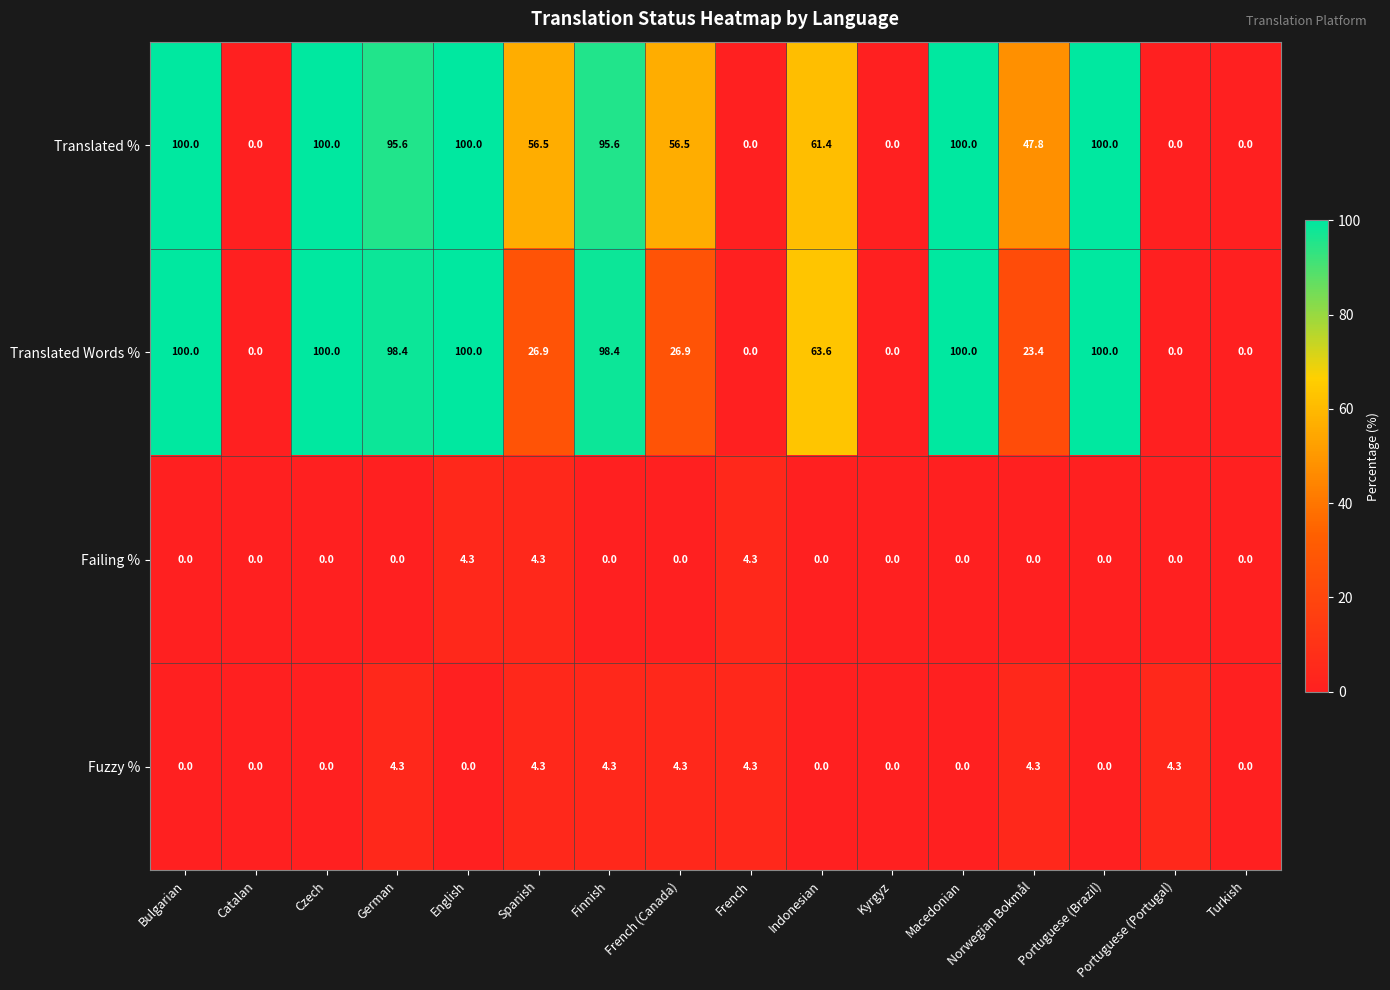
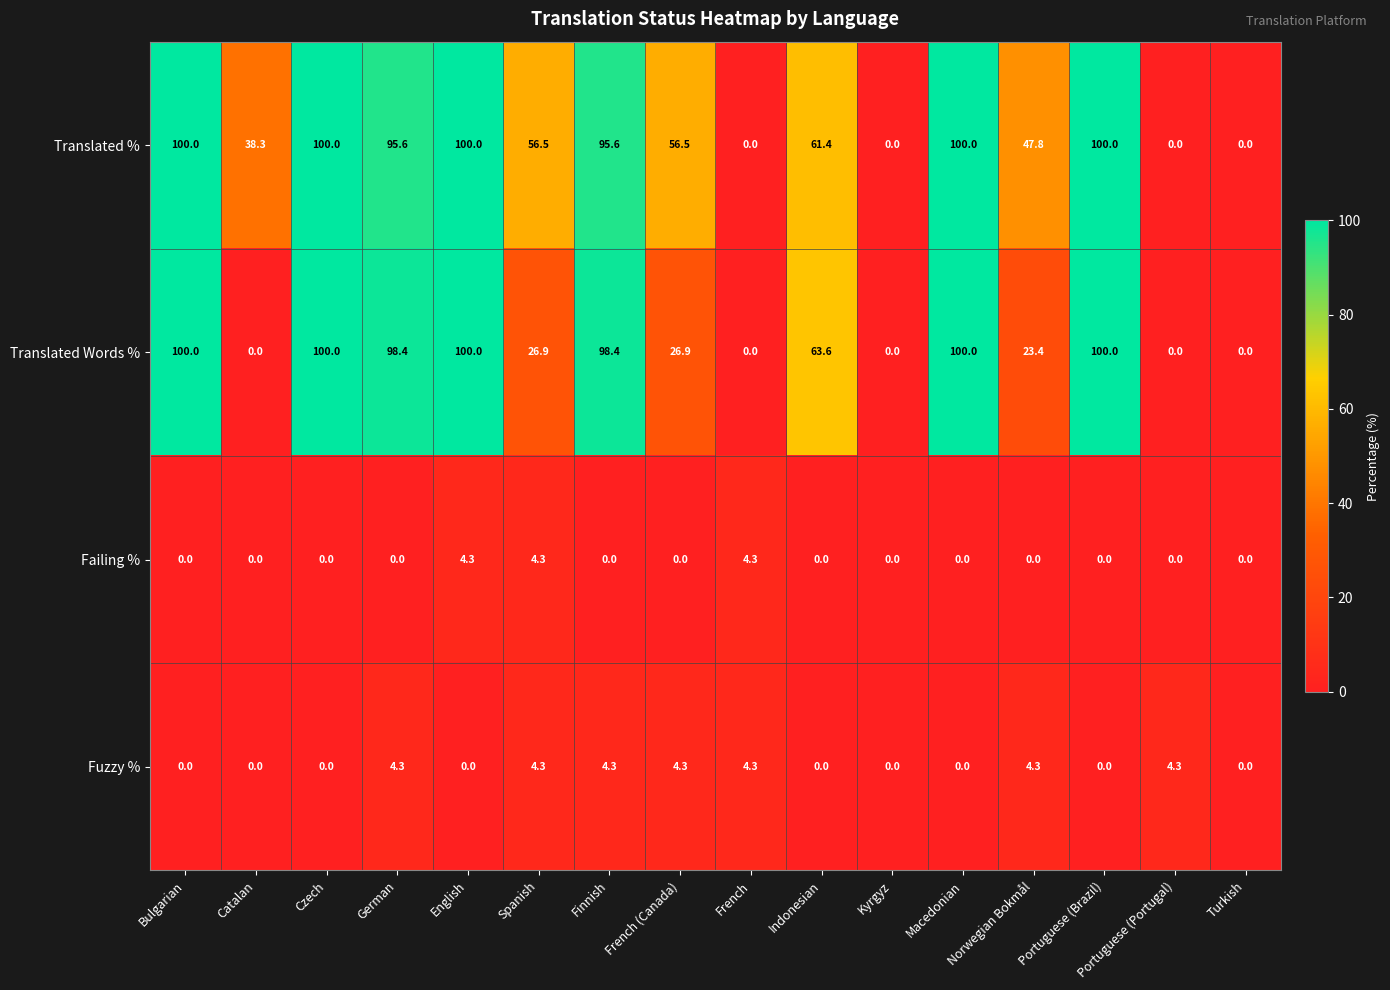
  {
    "Translated %": {
      "Bulgarian": 100.0,
-     "Catalan": 0.0,
+     "Catalan": 38.3,
      "Czech": 100.0,
      "German": 95.6,
      "English": 100.0,
      "Spanish": 56.5,
      "Finnish": 95.6,
      "French (Canada)": 56.5,
      "French": 0.0,
      "Indonesian": 61.4,
      "Kyrgyz": 0.0,
      "Macedonian": 100.0,
      "Norwegian Bokmål": 47.8,
      "Portuguese (Brazil)": 100.0,
      "Portuguese (Portugal)": 0.0,
      "Turkish": 0.0
    },
    "Translated Words %": {
      "Bulgarian": 100.0,
      "Catalan": 0.0,
      "Czech": 100.0,
      "German": 98.4,
      "English": 100.0,
      "Spanish": 26.9,
      "Finnish": 98.4,
      "French (Canada)": 26.9,
      "French": 0.0,
      "Indonesian": 63.6,
      "Kyrgyz": 0.0,
      "Macedonian": 100.0,
      "Norwegian Bokmål": 23.4,
      "Portuguese (Brazil)": 100.0,
      "Portuguese (Portugal)": 0.0,
      "Turkish": 0.0
    },
    "Failing %": {
      "Bulgarian": 0.0,
      "Catalan": 0.0,
      "Czech": 0.0,
      "German": 0.0,
      "English": 4.3,
      "Spanish": 4.3,
      "Finnish": 0.0,
      "French (Canada)": 0.0,
      "French": 4.3,
      "Indonesian": 0.0,
      "Kyrgyz": 0.0,
      "Macedonian": 0.0,
      "Norwegian Bokmål": 0.0,
      "Portuguese (Brazil)": 0.0,
      "Portuguese (Portugal)": 0.0,
      "Turkish": 0.0
    },
    "Fuzzy %": {
      "Bulgarian": 0.0,
      "Catalan": 0.0,
      "Czech": 0.0,
      "German": 4.3,
      "English": 0.0,
      "Spanish": 4.3,
      "Finnish": 4.3,
      "French (Canada)": 4.3,
      "French": 4.3,
      "Indonesian": 0.0,
      "Kyrgyz": 0.0,
      "Macedonian": 0.0,
      "Norwegian Bokmål": 4.3,
      "Portuguese (Brazil)": 0.0,
      "Portuguese (Portugal)": 4.3,
      "Turkish": 0.0
    }
  }
